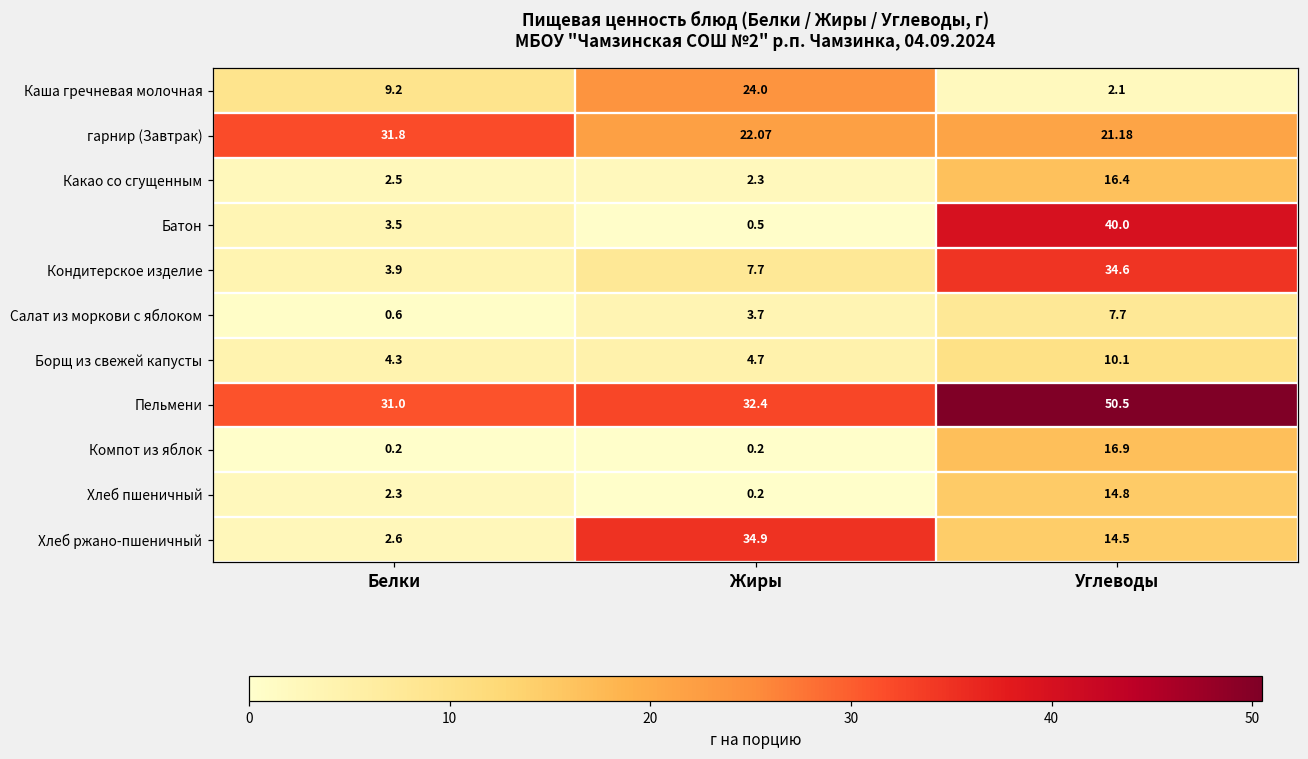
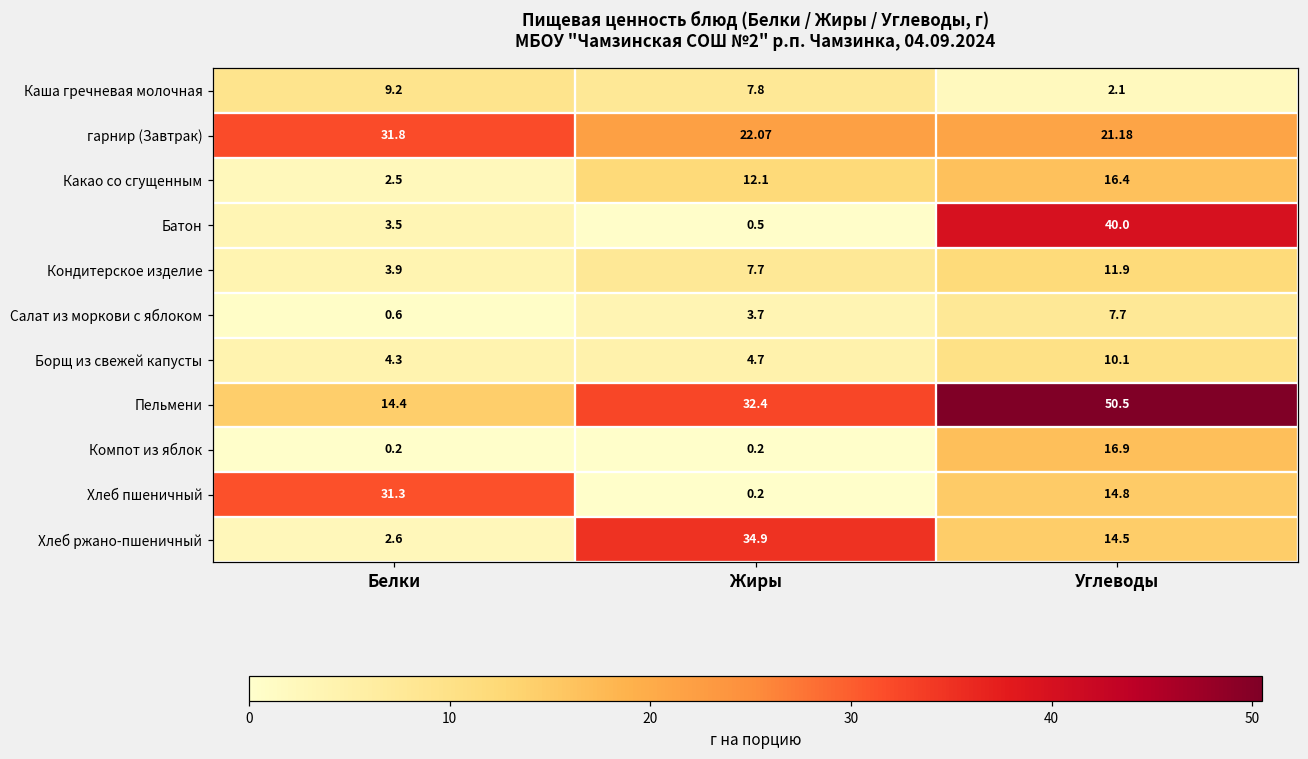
  {
    "Каша гречневая молочная": {
      "Белки": 9.2,
-     "Жиры": 24.0,
+     "Жиры": 7.8,
      "Углеводы": 2.1
    },
    "гарнир (Завтрак)": {
      "Белки": 31.8,
      "Жиры": 22.07,
      "Углеводы": 21.18
    },
    "Какао со сгущенным": {
      "Белки": 2.5,
-     "Жиры": 2.3,
+     "Жиры": 12.1,
      "Углеводы": 16.4
    },
    "Батон": {
      "Белки": 3.5,
      "Жиры": 0.5,
      "Углеводы": 40.0
    },
    "Кондитерское изделие": {
      "Белки": 3.9,
      "Жиры": 7.7,
-     "Углеводы": 34.6
+     "Углеводы": 11.9
    },
    "Салат из моркови с яблоком": {
      "Белки": 0.6,
      "Жиры": 3.7,
      "Углеводы": 7.7
    },
    "Борщ из свежей капусты": {
      "Белки": 4.3,
      "Жиры": 4.7,
      "Углеводы": 10.1
    },
    "Пельмени": {
-     "Белки": 31.0,
+     "Белки": 14.4,
      "Жиры": 32.4,
      "Углеводы": 50.5
    },
    "Компот из яблок": {
      "Белки": 0.2,
      "Жиры": 0.2,
      "Углеводы": 16.9
    },
    "Хлеб пшеничный": {
-     "Белки": 2.3,
+     "Белки": 31.3,
      "Жиры": 0.2,
      "Углеводы": 14.8
    },
    "Хлеб ржано-пшеничный": {
      "Белки": 2.6,
      "Жиры": 34.9,
      "Углеводы": 14.5
    }
  }
